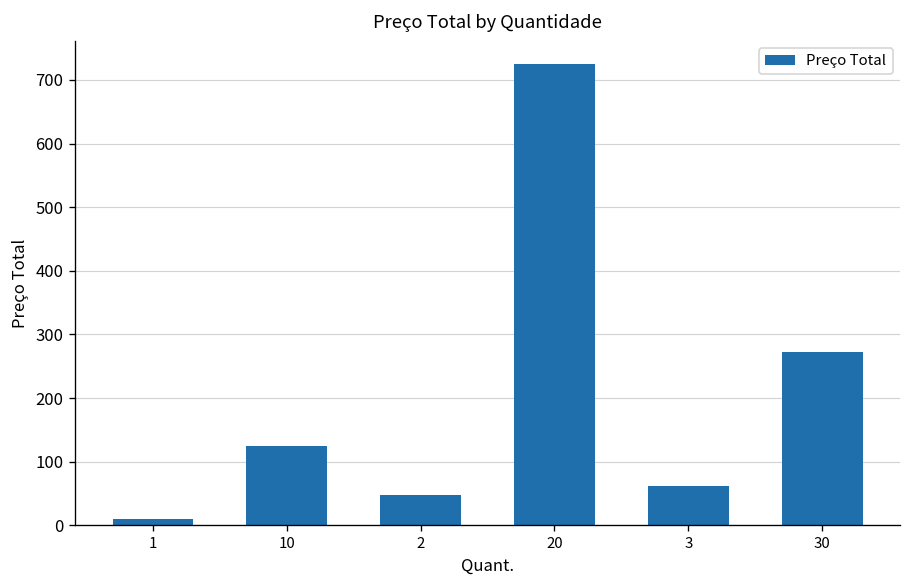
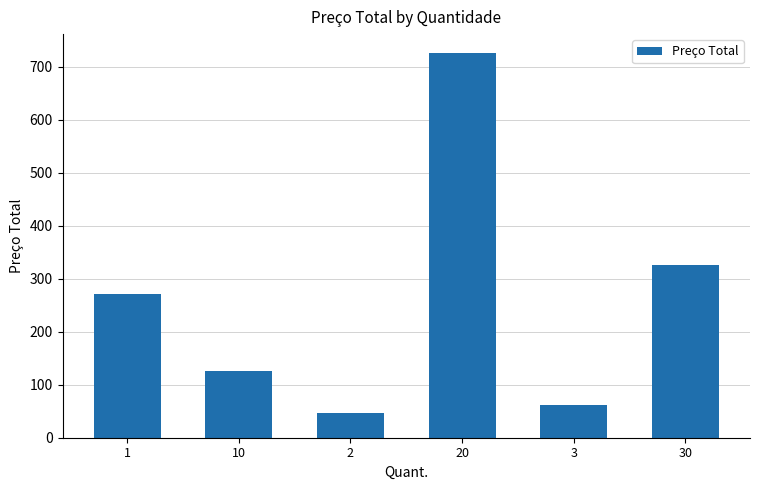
  {
-   "1": 10,
+   "1": 270,
    "10": 130,
    "2": 50,
    "20": 730,
    "3": 60,
-   "30": 270
+   "30": 330
  }
